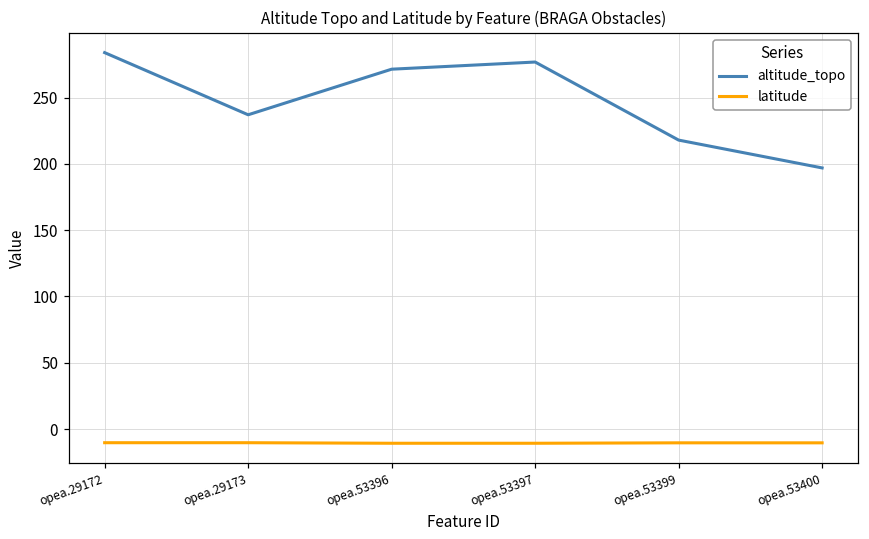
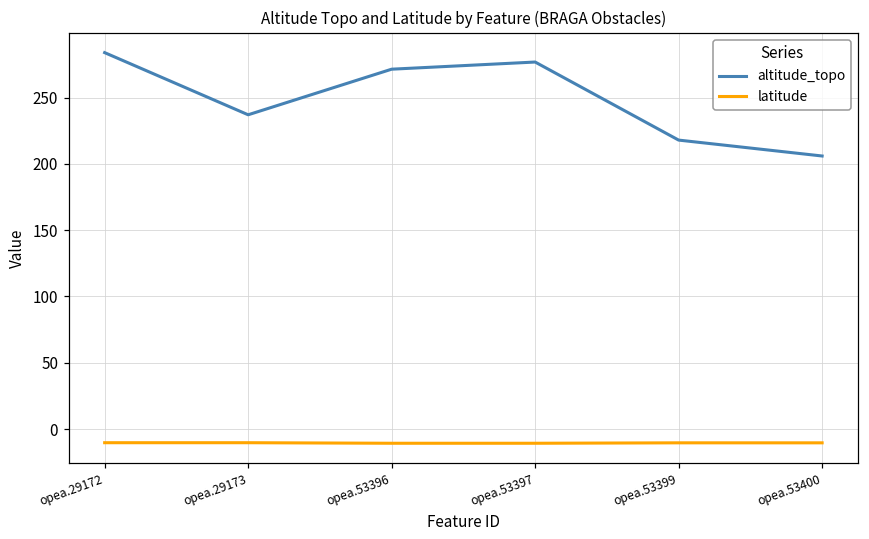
  {
    "altitude_topo": {
      "opea.29172": 284,
      "opea.29173": 237,
      "opea.53396": 272,
      "opea.53397": 277,
      "opea.53399": 218,
-     "opea.53400": 197
+     "opea.53400": 206
    },
    "latitude": {
      "opea.29172": -10,
      "opea.29173": -10,
      "opea.53396": -11,
      "opea.53397": -11,
      "opea.53399": -10,
      "opea.53400": -10
    }
  }
